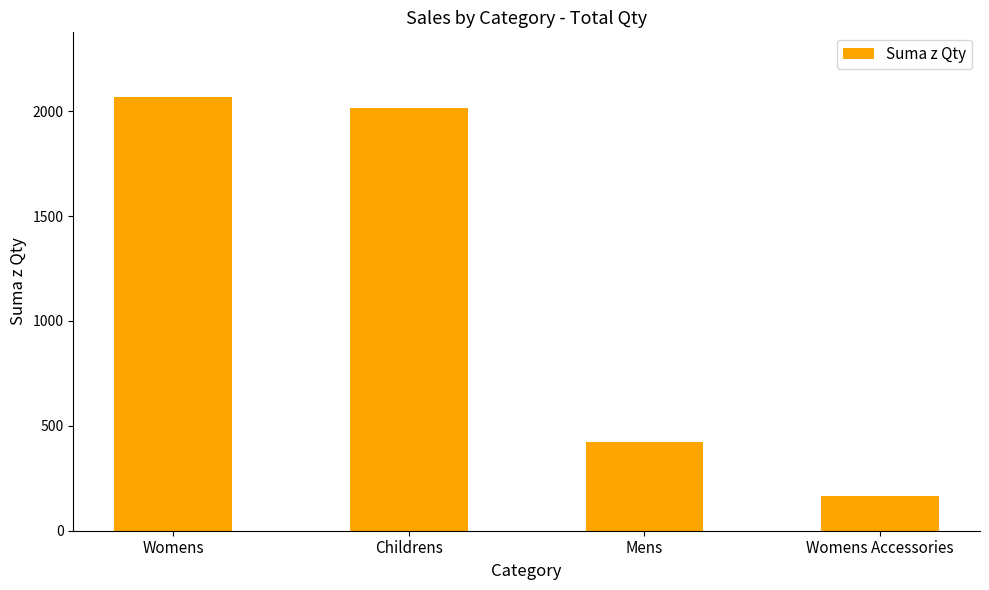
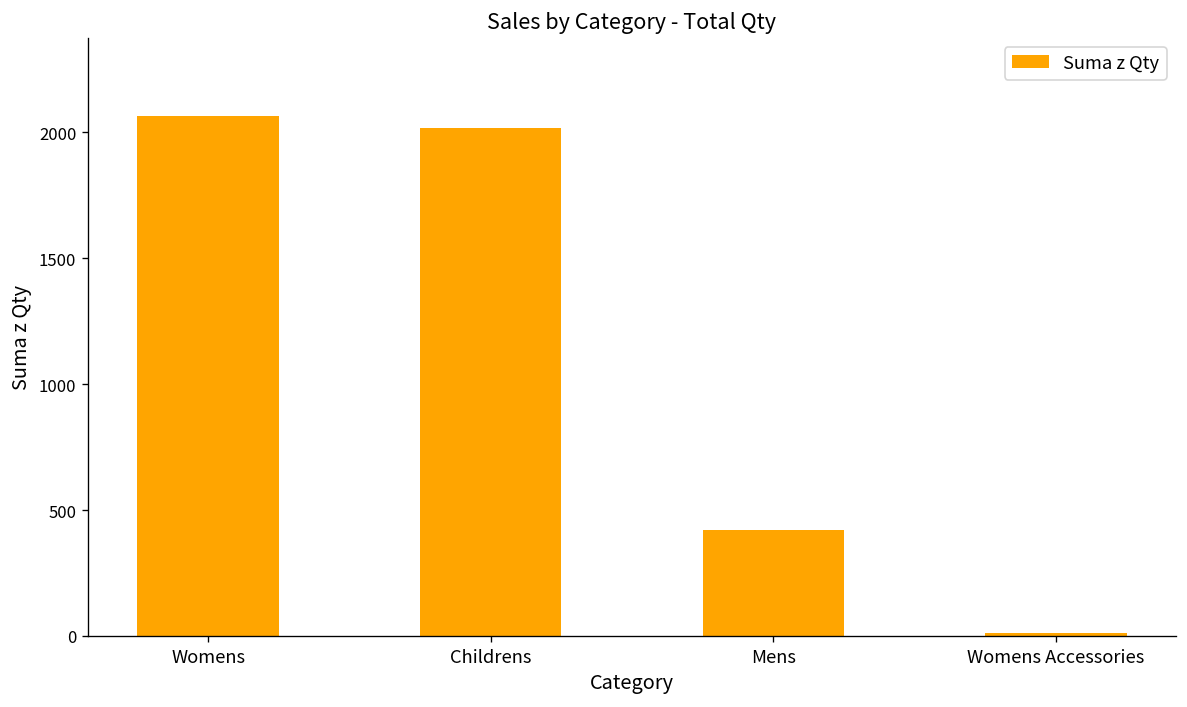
  {
    "Womens": 2070,
    "Childrens": 2020,
    "Mens": 420,
-   "Womens Accessories": 160
+   "Womens Accessories": 10
  }
